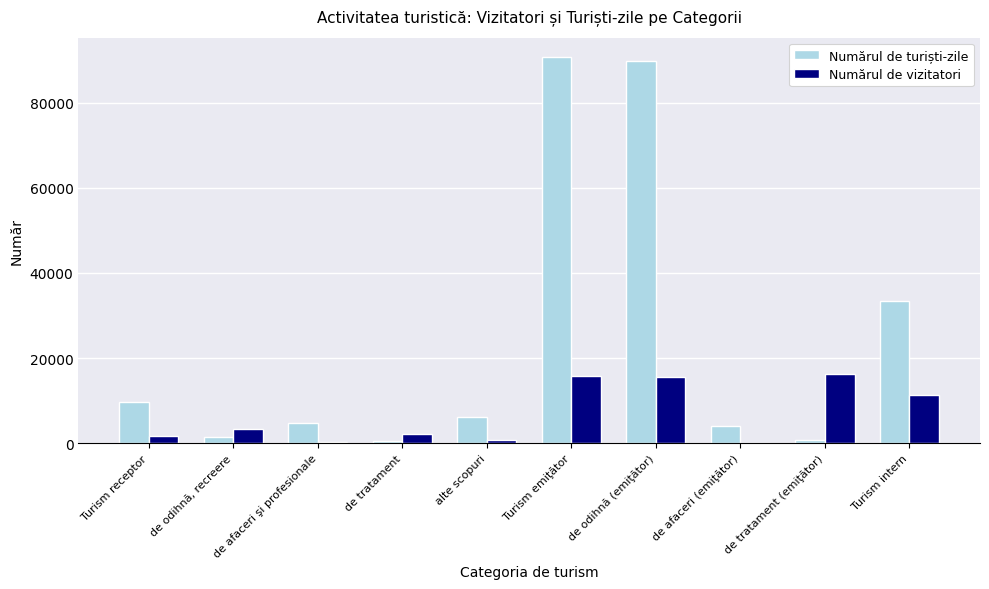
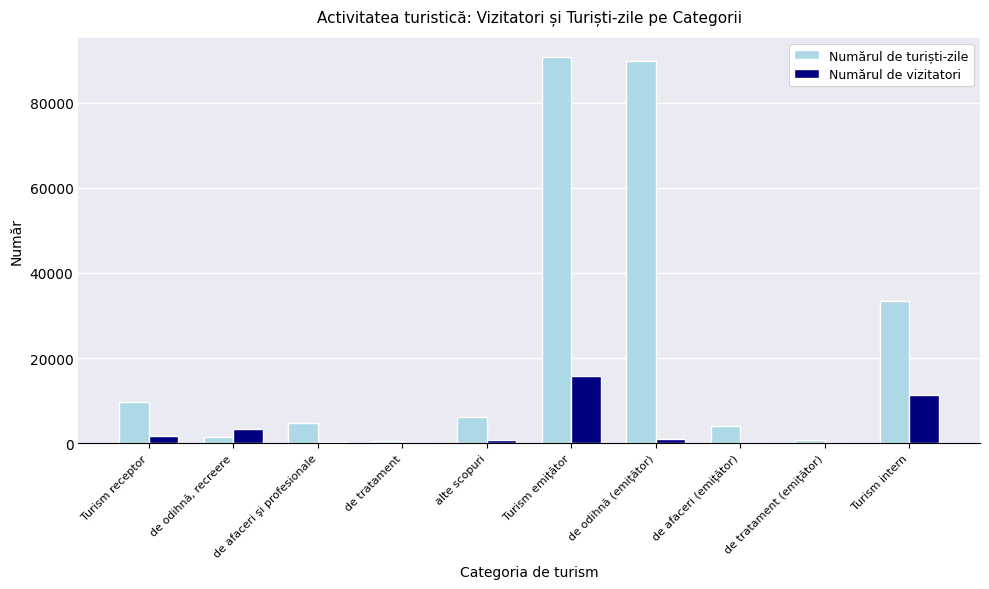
  {
    "Numărul de turiști-zile": {
      "Turism receptor": 10000,
      "de odihnă, recreere": 2000,
      "de afaceri şi profesionale": 5000,
      "alte scopuri": 6000,
      "Turism emiţător": 91000,
      "de odihnă (emiţător)": 90000,
      "de afaceri (emiţător)": 4000,
      "de tratament (emiţător)": 1000,
      "Turism intern": 33000
    },
    "Numărul de vizitatori": {
      "Turism receptor": 2000,
      "de odihnă, recreere": 3000,
-     "de tratament": 2000,
+     "de tratament": 0,
      "alte scopuri": 1000,
      "Turism emiţător": 16000,
-     "de odihnă (emiţător)": 16000,
-     "de tratament (emiţător)": 16000,
+     "de odihnă (emiţător)": 1000,
+     "de tratament (emiţător)": 0,
      "Turism intern": 11000
    }
  }
